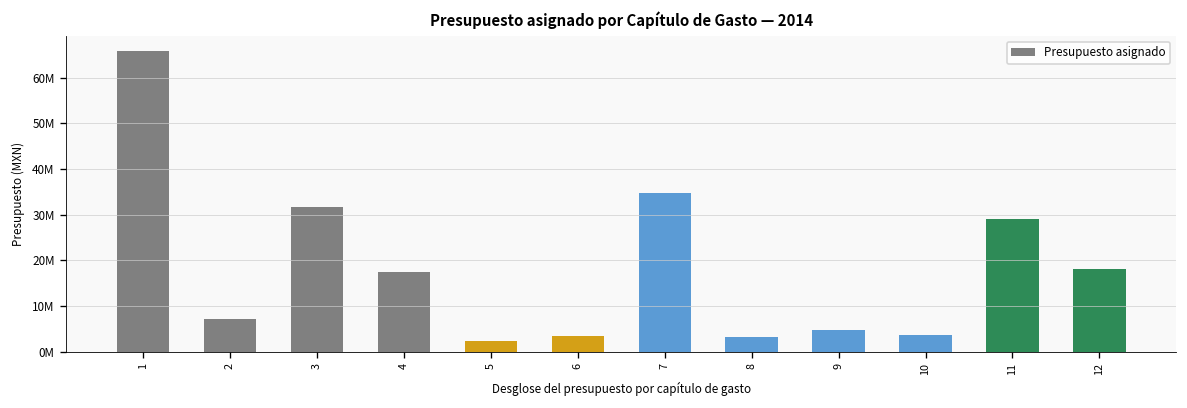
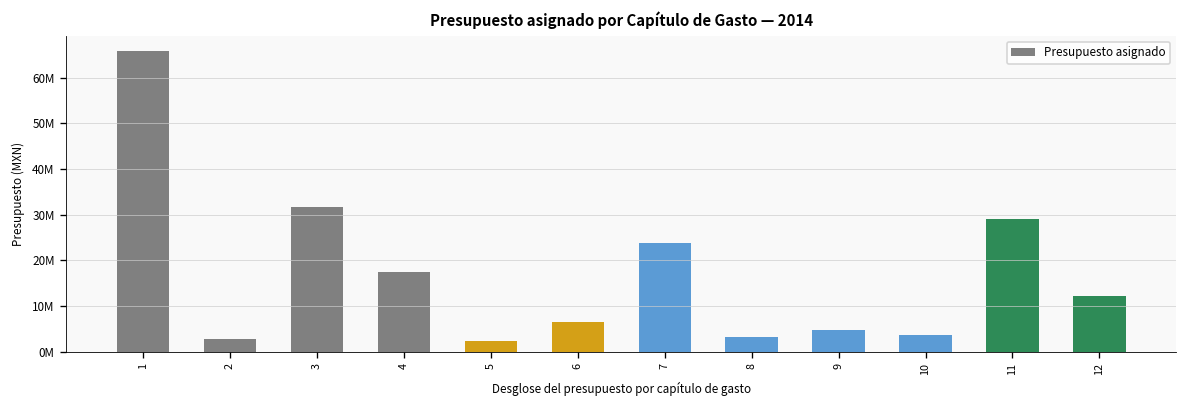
  {
    "1": 66000000,
-   "2": 7000000,
+   "2": 3000000,
    "3": 32000000,
    "4": 17000000,
    "5": 2000000,
-   "6": 4000000,
-   "7": 35000000,
+   "6": 6000000,
+   "7": 24000000,
    "8": 3000000,
    "9": 5000000,
    "10": 4000000,
    "11": 29000000,
-   "12": 18000000
+   "12": 12000000
  }
